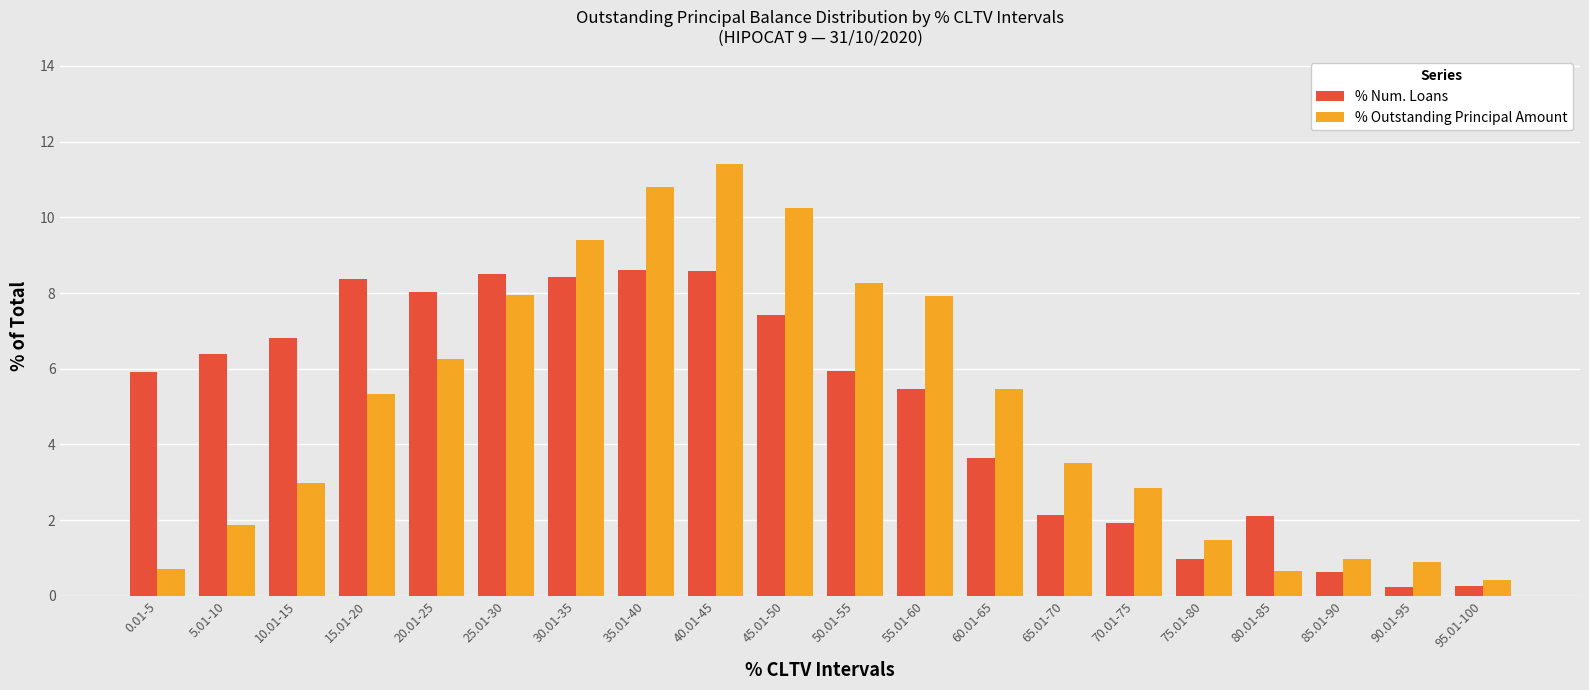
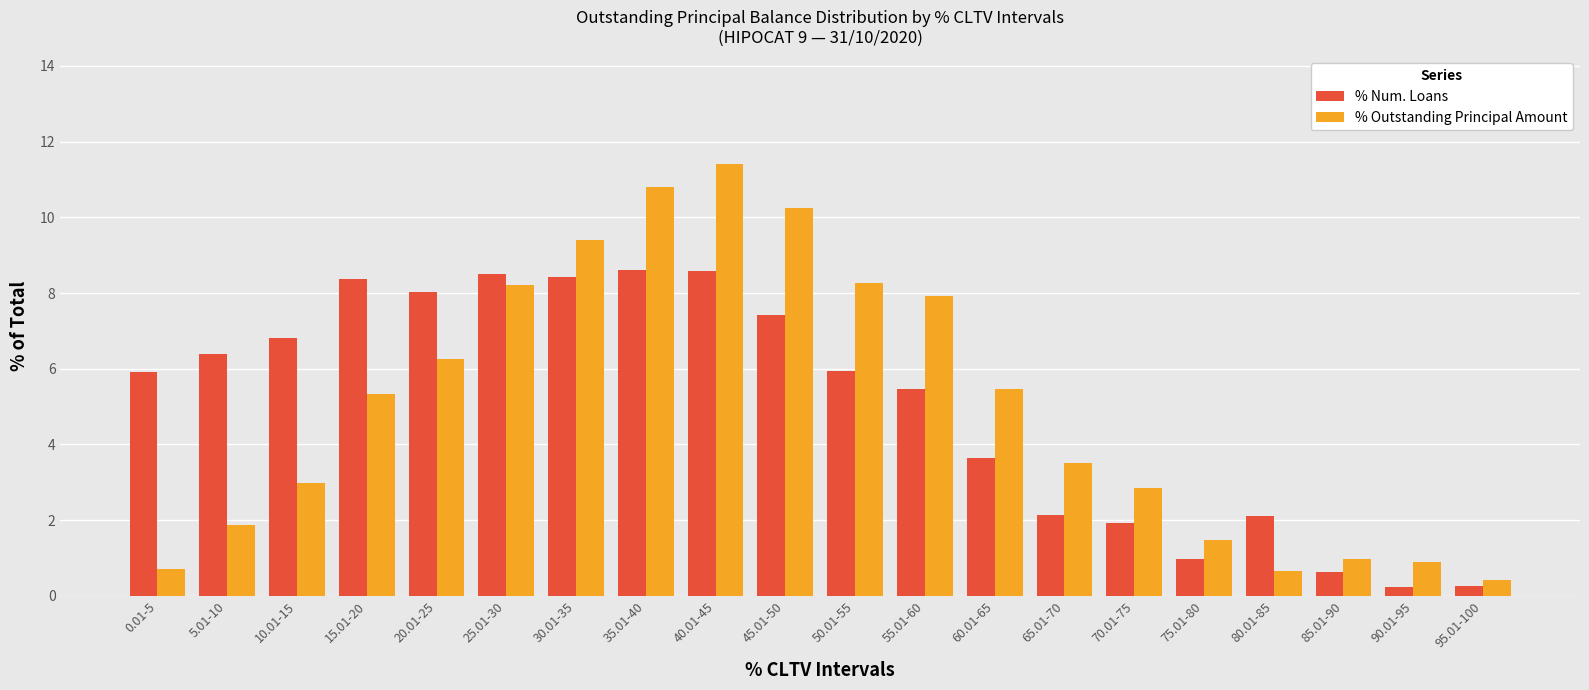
  {
    "% Num. Loans": {
      "0.01-5": 5.9,
      "5.01-10": 6.4,
      "10.01-15": 6.8,
      "15.01-20": 8.4,
      "20.01-25": 8.0,
      "25.01-30": 8.5,
      "30.01-35": 8.4,
      "35.01-40": 8.6,
      "40.01-45": 8.6,
      "45.01-50": 7.4,
      "50.01-55": 6.0,
      "55.01-60": 5.5,
      "60.01-65": 3.7,
      "65.01-70": 2.1,
      "70.01-75": 1.9,
      "75.01-80": 1.0,
      "80.01-85": 2.1,
      "85.01-90": 0.6,
      "90.01-95": 0.2,
      "95.01-100": 0.3
    },
    "% Outstanding Principal Amount": {
      "0.01-5": 0.7,
      "5.01-10": 1.9,
      "10.01-15": 3.0,
      "15.01-20": 5.3,
      "20.01-25": 6.3,
-     "25.01-30": 7.9,
+     "25.01-30": 8.2,
      "30.01-35": 9.4,
      "35.01-40": 10.8,
      "40.01-45": 11.4,
      "45.01-50": 10.3,
      "50.01-55": 8.3,
      "55.01-60": 7.9,
      "60.01-65": 5.5,
      "65.01-70": 3.5,
      "70.01-75": 2.9,
      "75.01-80": 1.5,
      "80.01-85": 0.7,
      "85.01-90": 1.0,
      "90.01-95": 0.9,
      "95.01-100": 0.4
    }
  }
